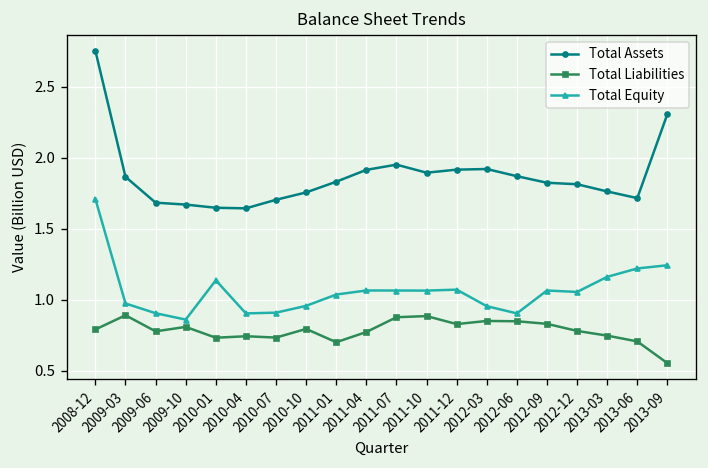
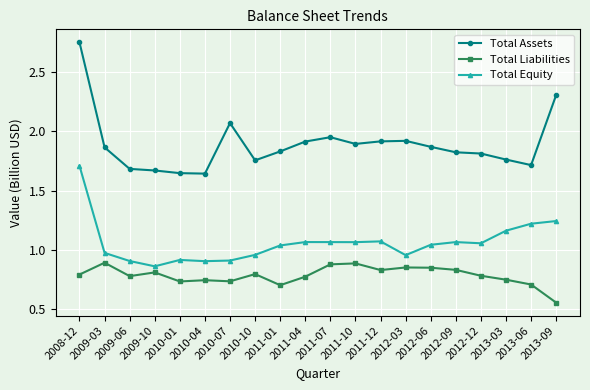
  {
    "Total Assets": {
      "2008-12": 2.75,
      "2009-03": 1.87,
      "2009-06": 1.68,
      "2009-10": 1.67,
      "2010-01": 1.65,
      "2010-04": 1.64,
-     "2010-07": 1.70,
+     "2010-07": 2.07,
      "2010-10": 1.76,
      "2011-01": 1.83,
      "2011-04": 1.91,
      "2011-07": 1.95,
      "2011-10": 1.89,
      "2011-12": 1.92,
      "2012-03": 1.92,
      "2012-06": 1.87,
      "2012-09": 1.82,
      "2012-12": 1.81,
      "2013-03": 1.76,
      "2013-06": 1.72,
      "2013-09": 2.31
    },
    "Total Liabilities": {
      "2008-12": 0.79,
      "2009-03": 0.89,
      "2009-06": 0.78,
      "2009-10": 0.81,
      "2010-01": 0.73,
      "2010-04": 0.74,
      "2010-07": 0.73,
      "2010-10": 0.79,
      "2011-01": 0.70,
      "2011-04": 0.77,
      "2011-07": 0.88,
      "2011-10": 0.89,
      "2011-12": 0.83,
      "2012-03": 0.85,
      "2012-06": 0.85,
      "2012-09": 0.83,
      "2012-12": 0.78,
      "2013-03": 0.75,
      "2013-06": 0.71,
      "2013-09": 0.55
    },
    "Total Equity": {
      "2008-12": 1.71,
      "2009-03": 0.97,
      "2009-06": 0.91,
      "2009-10": 0.86,
-     "2010-01": 1.14,
+     "2010-01": 0.91,
      "2010-04": 0.90,
      "2010-07": 0.91,
      "2010-10": 0.96,
      "2011-01": 1.04,
      "2011-04": 1.07,
      "2011-07": 1.07,
      "2011-10": 1.06,
      "2011-12": 1.07,
      "2012-03": 0.95,
-     "2012-06": 0.90,
+     "2012-06": 1.04,
      "2012-09": 1.07,
      "2012-12": 1.06,
      "2013-03": 1.16,
      "2013-06": 1.22,
      "2013-09": 1.24
    }
  }
